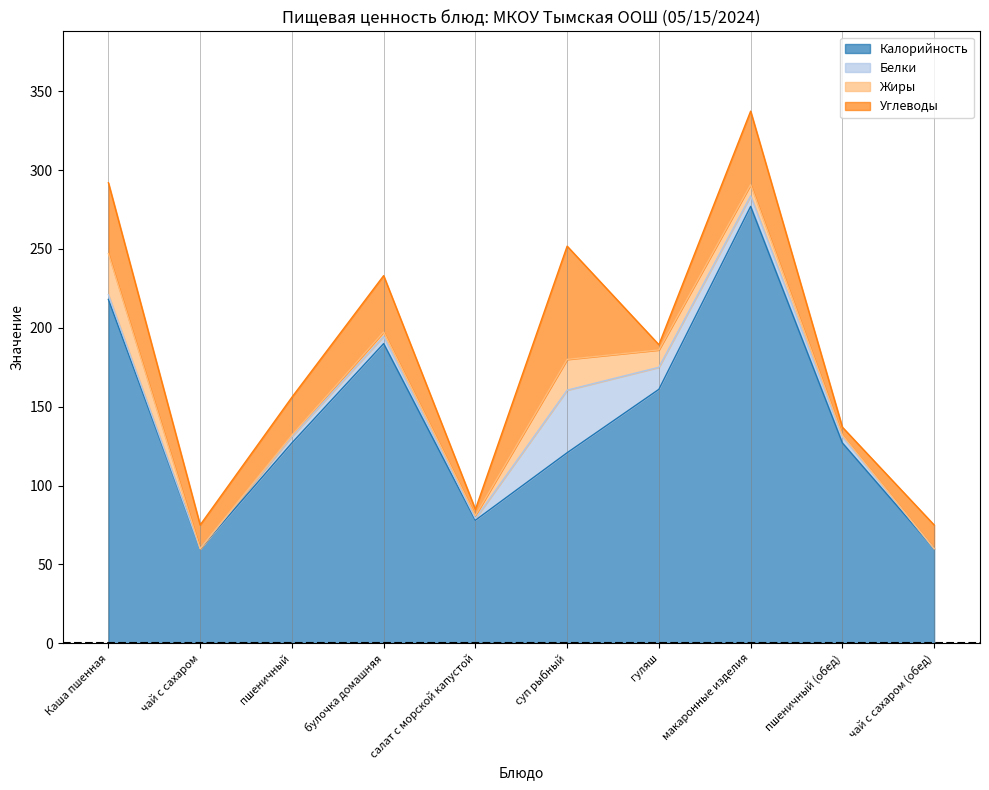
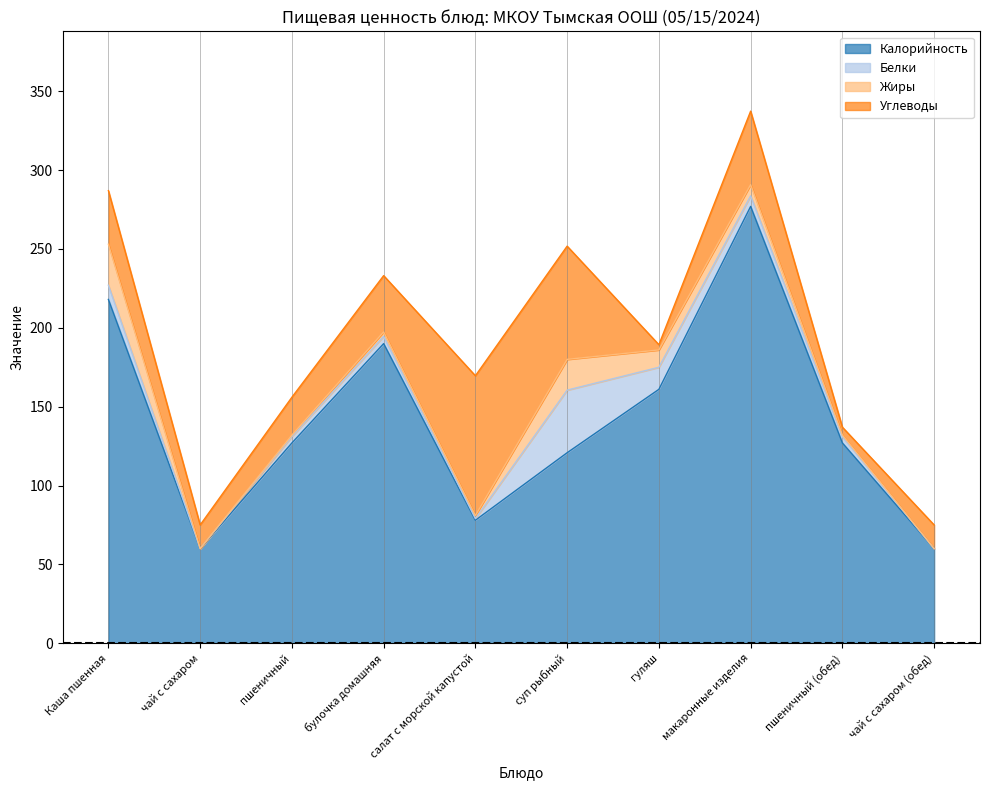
  {
    "Калорийность": {
      "Каша пшенная": 218,
      "пшеничный": 127,
      "булочка домашняя": 190,
      "суп рыбный": 121,
      "гуляш": 161,
      "макаронные изделия": 277,
      "пшеничный (обед)": 127
    },
    "Белки": {
-     "Каша пшенная": 3,
+     "Каша пшенная": 9,
      "булочка домашняя": 5,
      "суп рыбный": 40,
      "гуляш": 14,
      "макаронные изделия": 7
    },
    "Жиры": {
      "Каша пшенная": 26,
      "булочка домашняя": 3,
      "салат с морской капустой": 2,
      "суп рыбный": 20,
      "гуляш": 11,
      "макаронные изделия": 7
    },
    "Углеводы": {
-     "Каша пшенная": 45,
+     "Каша пшенная": 34,
      "чай с сахаром": 15,
      "пшеничный": 24,
      "булочка домашняя": 36,
-     "салат с морской капустой": 4,
+     "салат с морской капустой": 89,
      "суп рыбный": 72,
      "гуляш": 3,
      "макаронные изделия": 47,
      "пшеничный (обед)": 5,
      "чай с сахаром (обед)": 15
    }
  }
